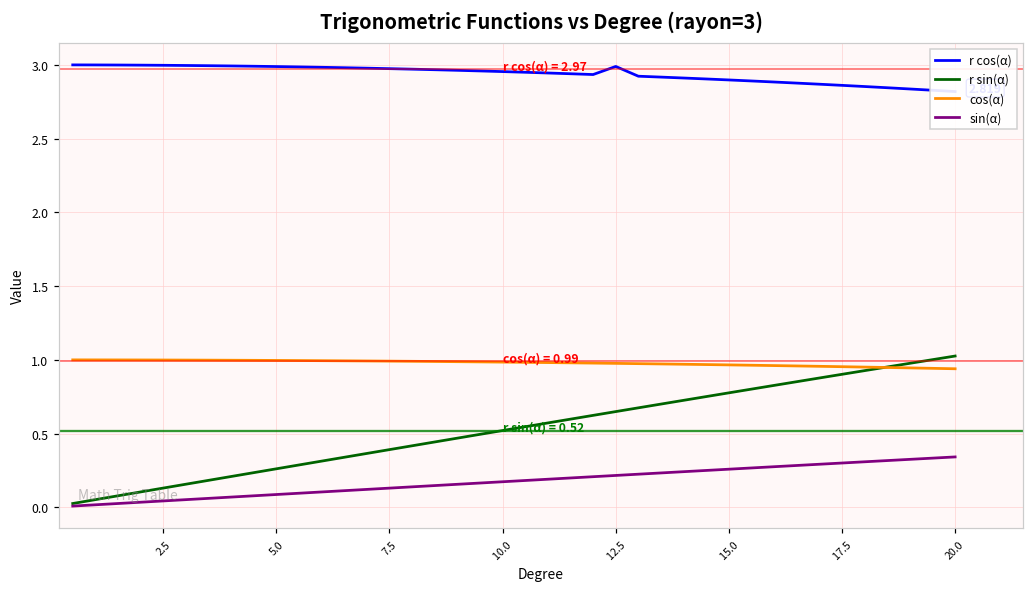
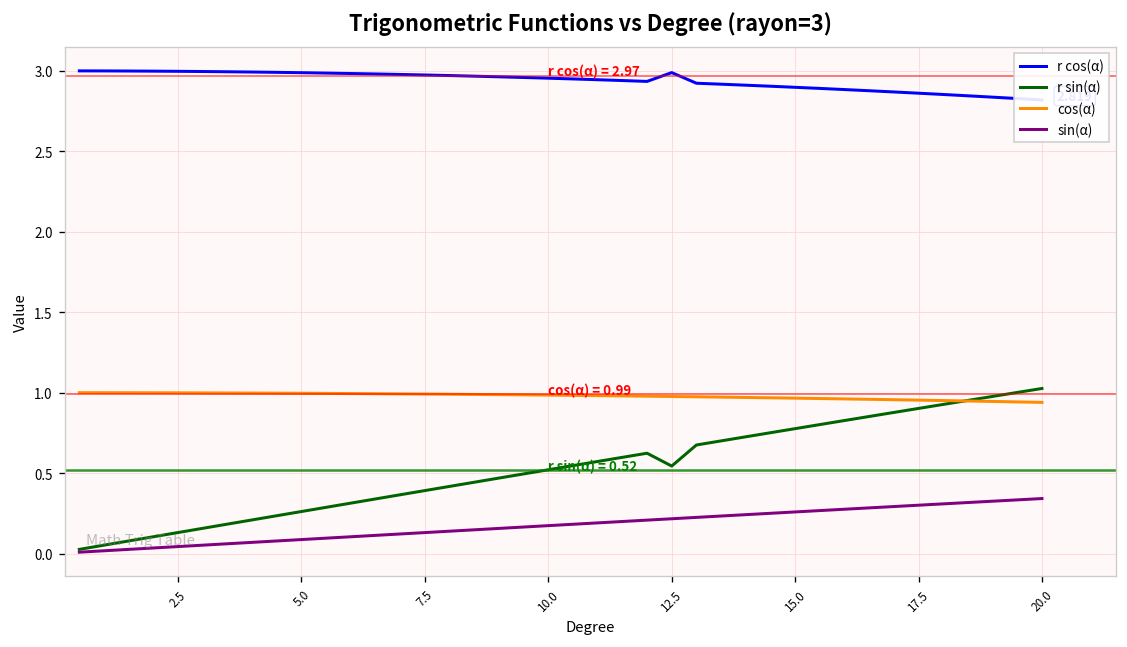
  {
    "r cos(α)": {
      "2.5": 3.00,
      "5.0": 2.99,
      "7.5": 2.97,
      "12.5": 2.99,
      "15.0": 2.90,
      "17.5": 2.86
    },
    "r sin(α)": {
      "2.5": 0.13,
      "5.0": 0.26,
      "7.5": 0.39,
-     "12.5": 0.65,
+     "12.5": 0.54,
      "15.0": 0.78,
      "17.5": 0.90,
      "20.0": 1.03
    },
    "cos(α)": {
      "2.5": 1.00,
      "5.0": 1.00,
      "7.5": 0.99,
      "12.5": 0.98,
      "15.0": 0.97,
      "17.5": 0.95,
      "20.0": 0.94
    },
    "sin(α)": {
      "2.5": 0.04,
      "5.0": 0.09,
      "7.5": 0.13,
      "10.0": 0.17,
      "12.5": 0.22,
      "15.0": 0.26,
      "17.5": 0.30,
      "20.0": 0.34
    }
  }
